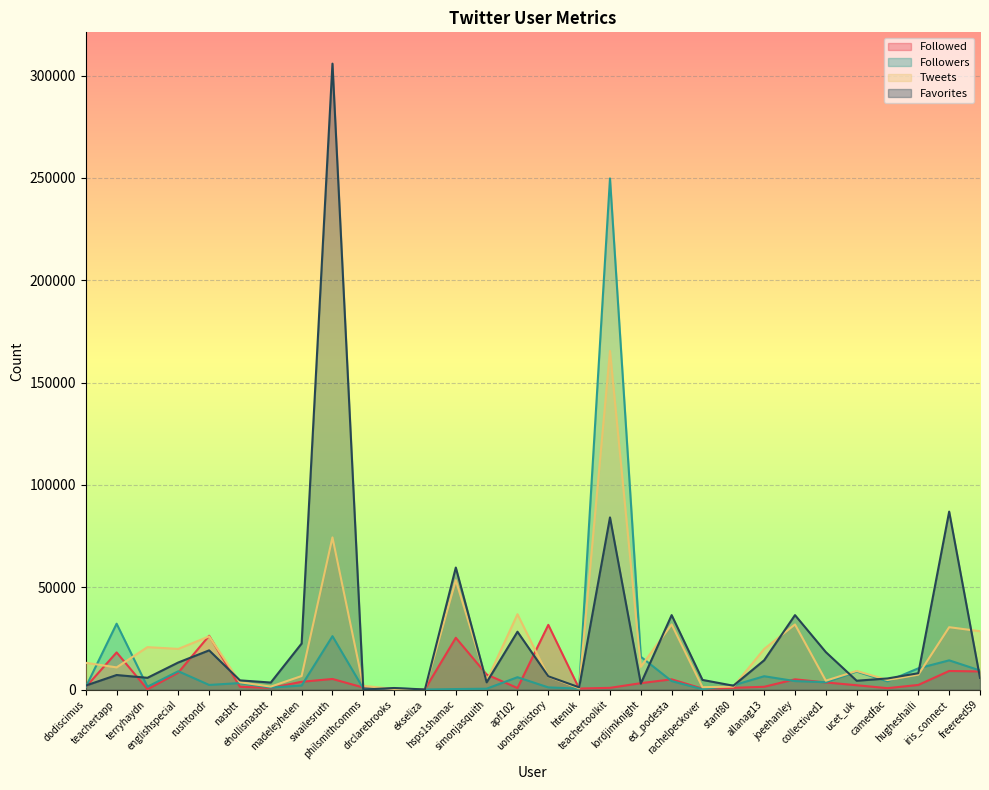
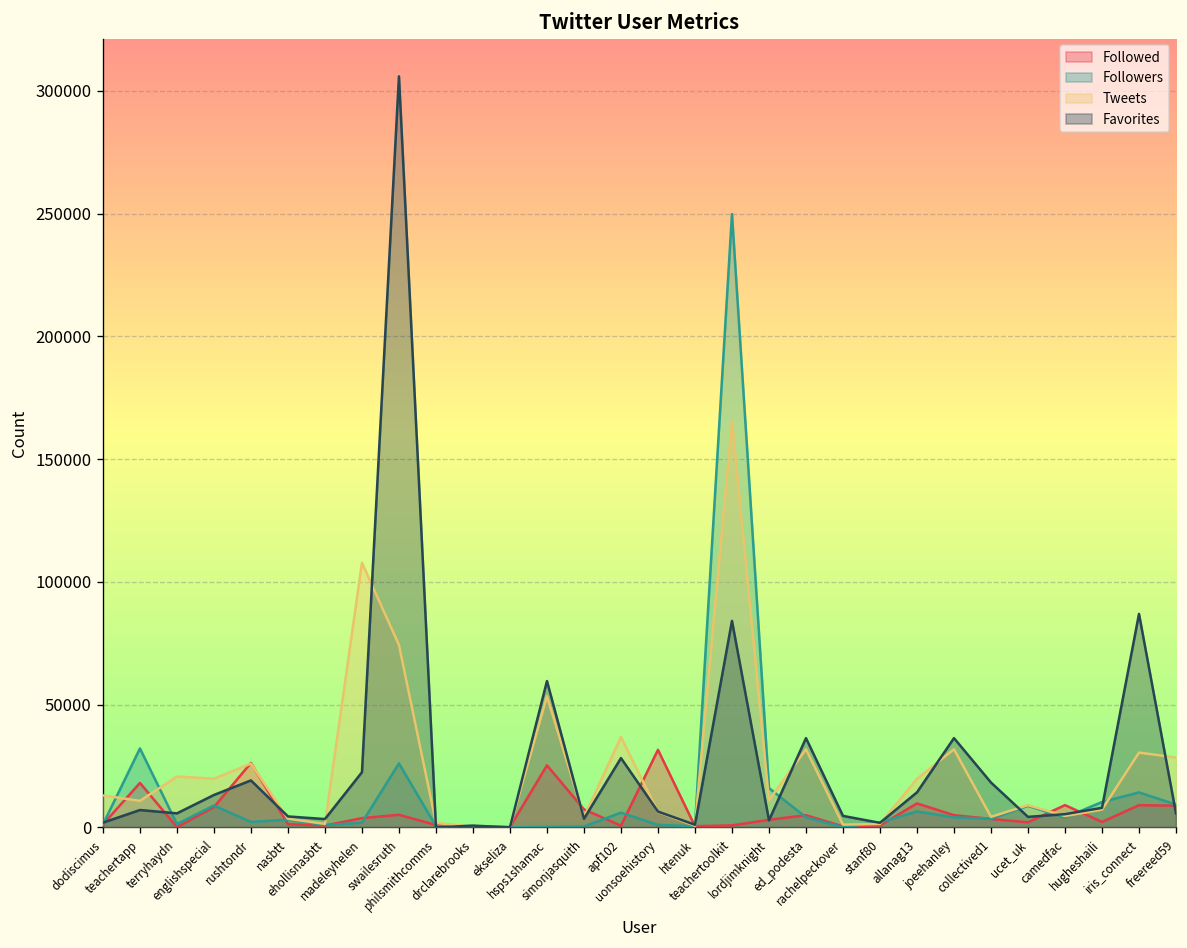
  {
    "Followed": {
      "teachertapp": 18000,
      "terryhaydn": 0,
      "nasbtt": 1000,
      "madeleyhelen": 4000,
      "swailesruth": 5000,
      "hsps1shamac": 25000,
      "simonjasquith": 7000,
      "apf102": 1000,
      "uonsoehistory": 32000,
      "teachertoolkit": 1000,
-     "allanag13": 1000,
+     "allanag13": 10000,
      "ucet_uk": 2000,
-     "camedfac": 1000,
+     "camedfac": 9000,
      "hugheshaili": 2000,
      "iris_connect": 9000
    },
    "Tweets": {
      "dodiscimus": 13000,
      "teachertapp": 11000,
      "terryhaydn": 21000,
      "englishspecial": 20000,
-     "madeleyhelen": 7000,
+     "madeleyhelen": 108000,
      "swailesruth": 74000,
      "hsps1shamac": 53000,
      "apf102": 37000,
      "teachertoolkit": 165000,
      "lordjimknight": 11000,
      "ed_podesta": 32000,
      "allanag13": 20000,
      "joeehanley": 32000,
      "iris_connect": 30000,
      "freereed59": 29000
    }
  }
